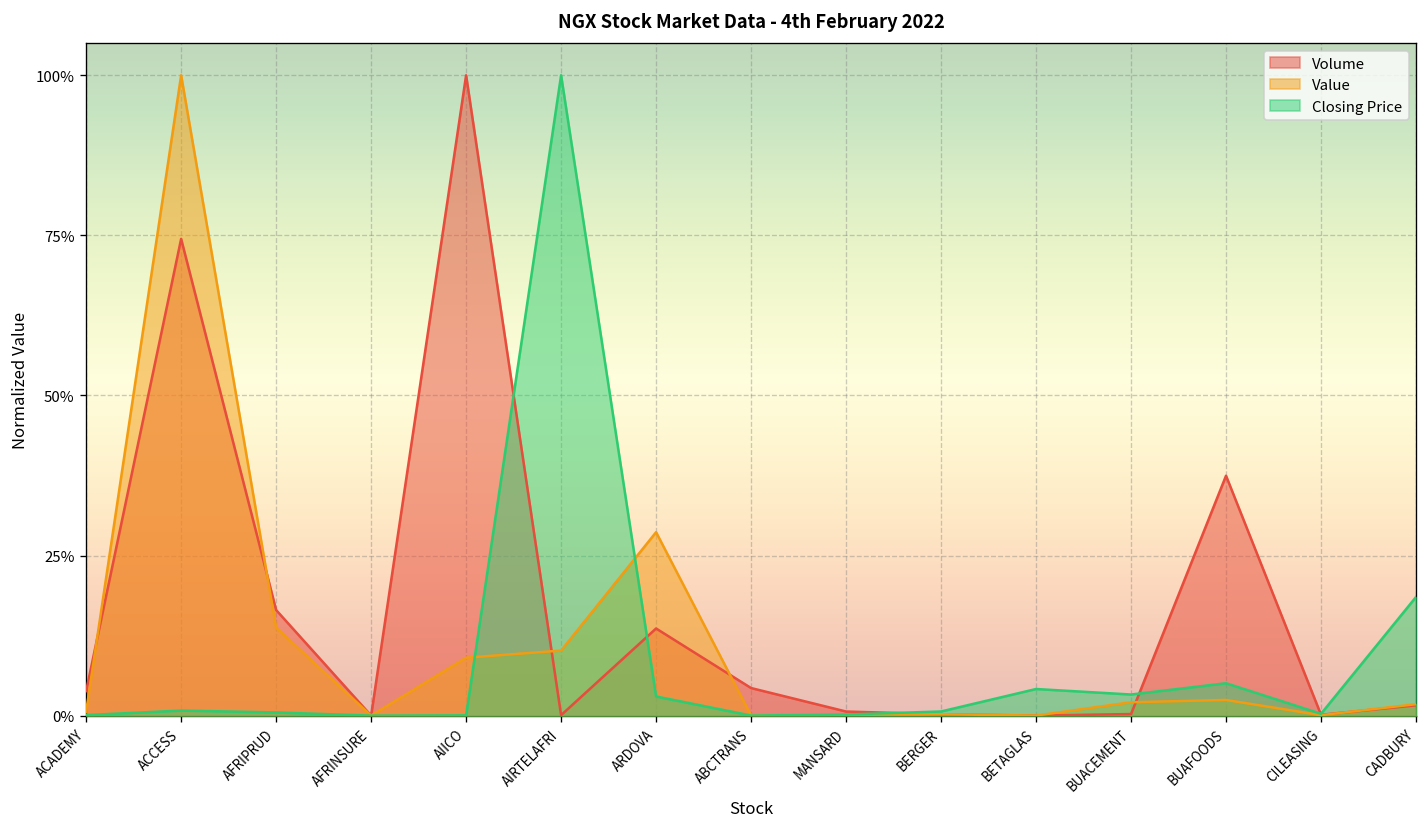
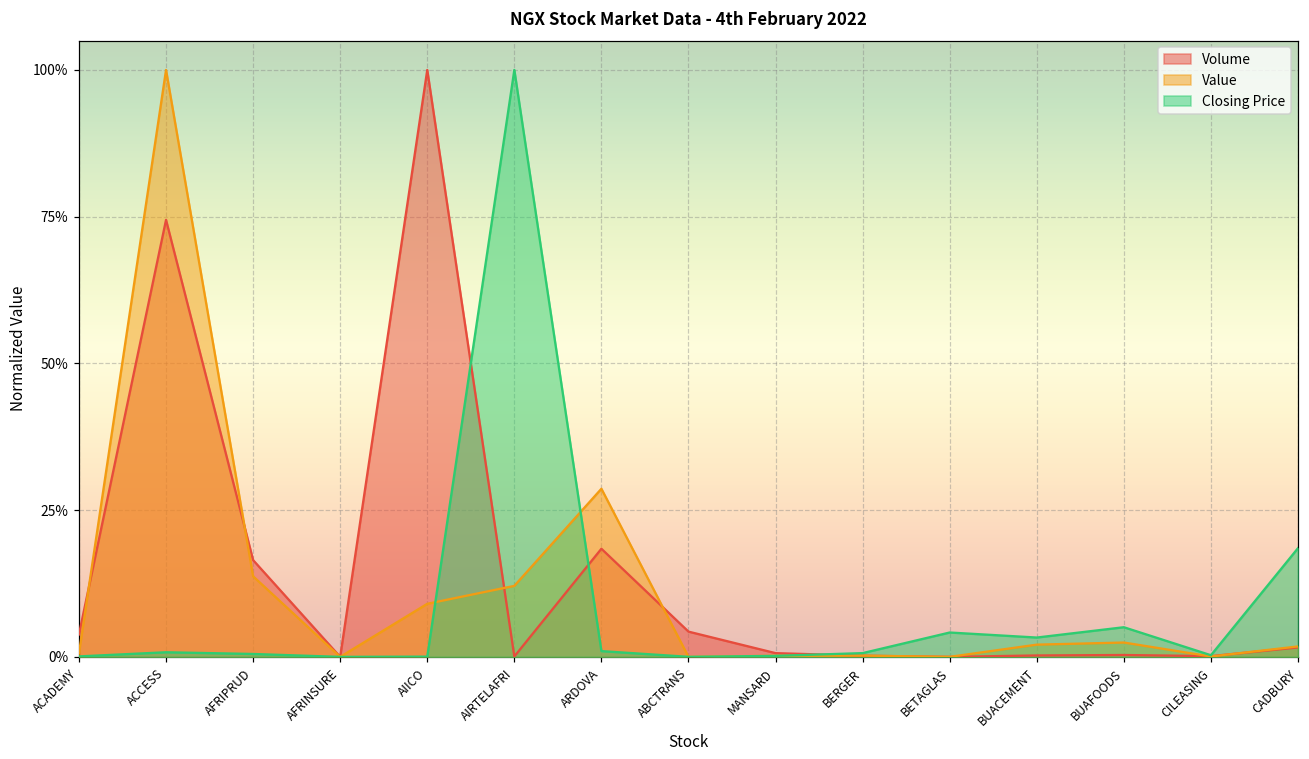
  {
    "Volume": {
      "ACADEMY": "4%",
      "ACCESS": "74%",
      "AFRIPRUD": "16%",
      "AIICO": "100%",
      "AIRTELAFRI": "0%",
-     "ARDOVA": "14%",
+     "ARDOVA": "18%",
      "ABCTRANS": "4%",
      "BUACEMENT": "0%",
-     "BUAFOODS": "37%"
+     "BUAFOODS": "0%"
    },
    "Value": {
      "ACADEMY": "1%",
      "ACCESS": "100%",
      "AFRIPRUD": "14%",
      "AIICO": "9%",
-     "AIRTELAFRI": "10%",
+     "AIRTELAFRI": "12%",
      "ARDOVA": "29%",
      "BUACEMENT": "2%",
      "BUAFOODS": "2%"
    },
    "Closing Price": {
      "ACADEMY": "0%",
      "ACCESS": "1%",
      "AFRIPRUD": "0%",
      "AIICO": "0%",
      "AIRTELAFRI": "100%",
-     "ARDOVA": "3%",
+     "ARDOVA": "1%",
      "BETAGLAS": "4%",
      "BUACEMENT": "3%",
      "BUAFOODS": "5%",
      "CADBURY": "19%"
    }
  }
